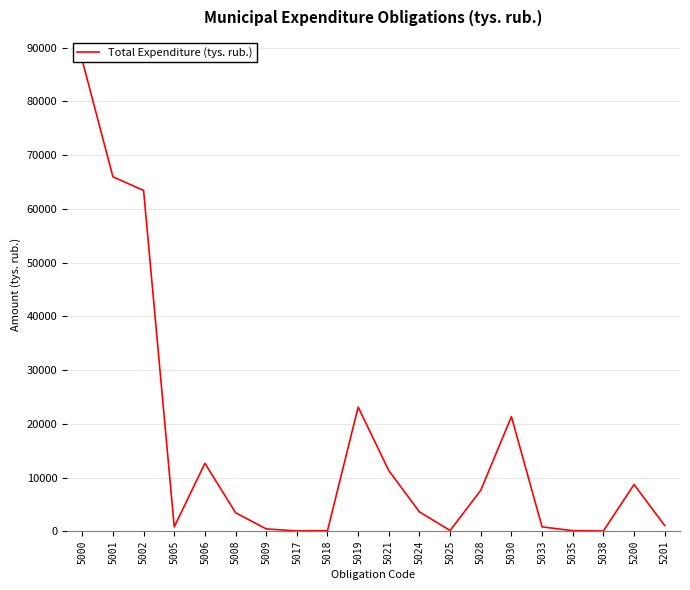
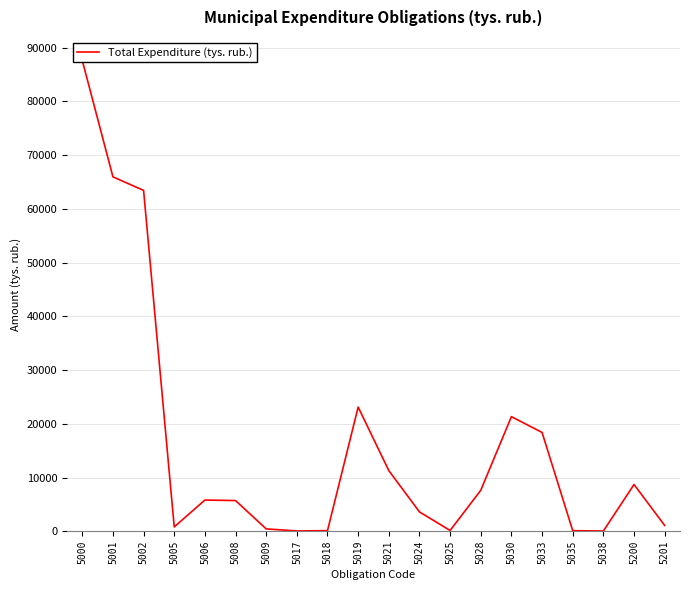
  {
    "5001": 66000,
    "5002": 63000,
    "5005": 1000,
-   "5006": 13000,
-   "5008": 3000,
+   "5006": 6000,
+   "5008": 6000,
    "5009": 0,
    "5017": 0,
    "5018": 0,
    "5019": 23000,
    "5021": 11000,
    "5024": 4000,
    "5025": 0,
    "5028": 8000,
    "5030": 21000,
-   "5033": 1000,
+   "5033": 18000,
    "5035": 0,
    "5038": 0,
    "5200": 9000,
    "5201": 1000
  }
